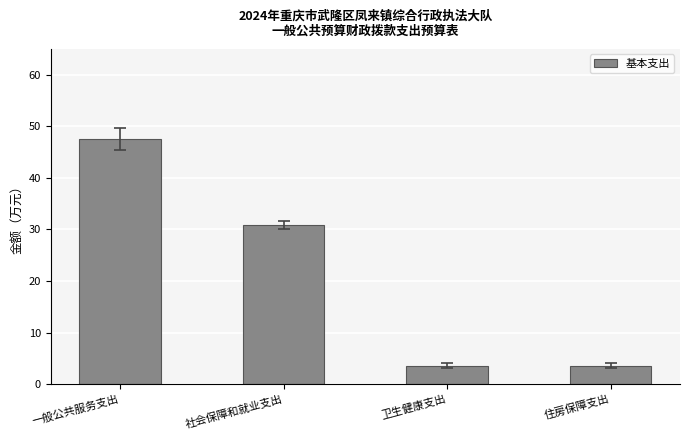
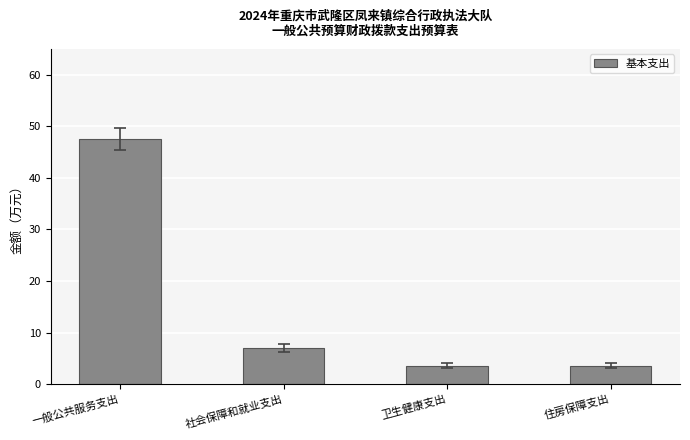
  {
    "基本支出": {
      "一般公共服务支出": 48,
-     "社会保障和就业支出": 31,
+     "社会保障和就业支出": 7,
      "卫生健康支出": 4,
      "住房保障支出": 4
    }
  }
